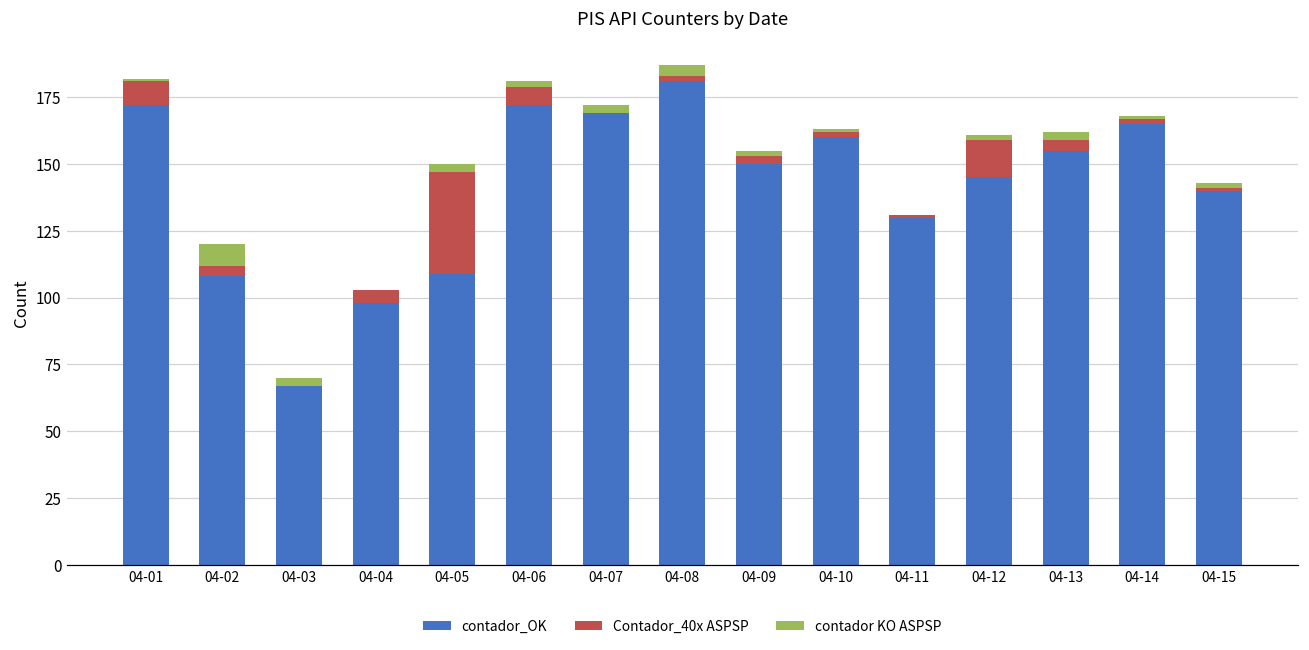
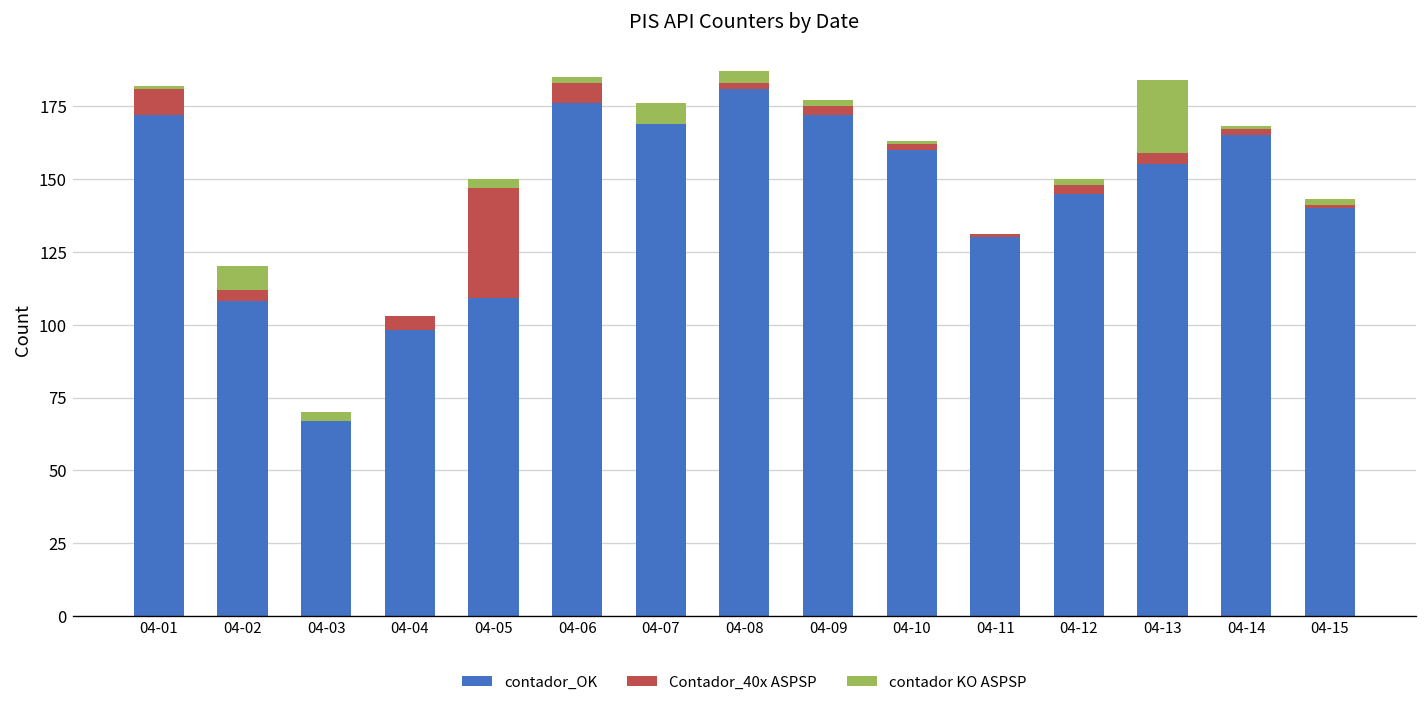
  {
    "contador_OK": {
      "04-01": 172,
      "04-02": 108,
      "04-03": 67,
      "04-04": 98,
      "04-05": 109,
-     "04-06": 172,
+     "04-06": 176,
      "04-07": 169,
      "04-08": 181,
-     "04-09": 150,
+     "04-09": 172,
      "04-10": 160,
      "04-11": 130,
      "04-12": 145,
      "04-13": 155,
      "04-14": 165,
      "04-15": 140
    },
    "Contador_40x ASPSP": {
      "04-01": 9,
      "04-02": 4,
      "04-03": 0,
      "04-04": 5,
      "04-05": 38,
      "04-06": 7,
      "04-07": 0,
      "04-08": 2,
      "04-09": 3,
      "04-10": 2,
-     "04-12": 14,
+     "04-12": 3,
      "04-13": 4,
      "04-14": 2
    },
    "contador KO ASPSP": {
      "04-02": 8,
      "04-03": 3,
      "04-04": 0,
      "04-05": 3,
      "04-06": 2,
-     "04-07": 3,
+     "04-07": 7,
      "04-08": 4,
      "04-09": 2,
      "04-11": 0,
      "04-12": 2,
-     "04-13": 3,
+     "04-13": 25,
      "04-15": 2
    }
  }
